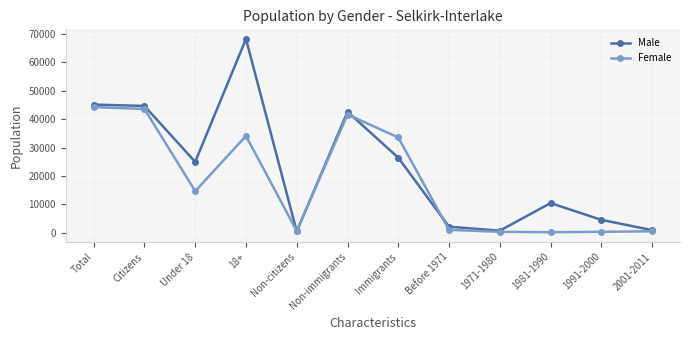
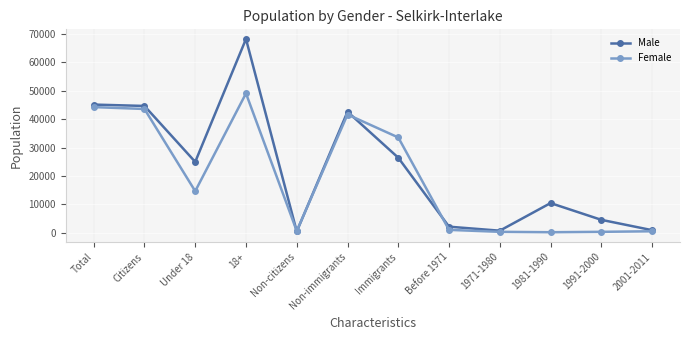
  {
    "Male": {
      "Citizens": 45000,
      "Under 18": 25000,
      "18+": 68000,
      "Non-immigrants": 43000,
      "Immigrants": 26000,
      "Before 1971": 2000,
      "1981-1990": 10000,
      "1991-2000": 5000
    },
    "Female": {
      "Citizens": 44000,
      "Under 18": 15000,
-     "18+": 34000,
+     "18+": 49000,
      "Non-immigrants": 42000,
      "Immigrants": 34000,
      "Before 1971": 1000,
      "1981-1990": 0,
      "1991-2000": 0
    }
  }
